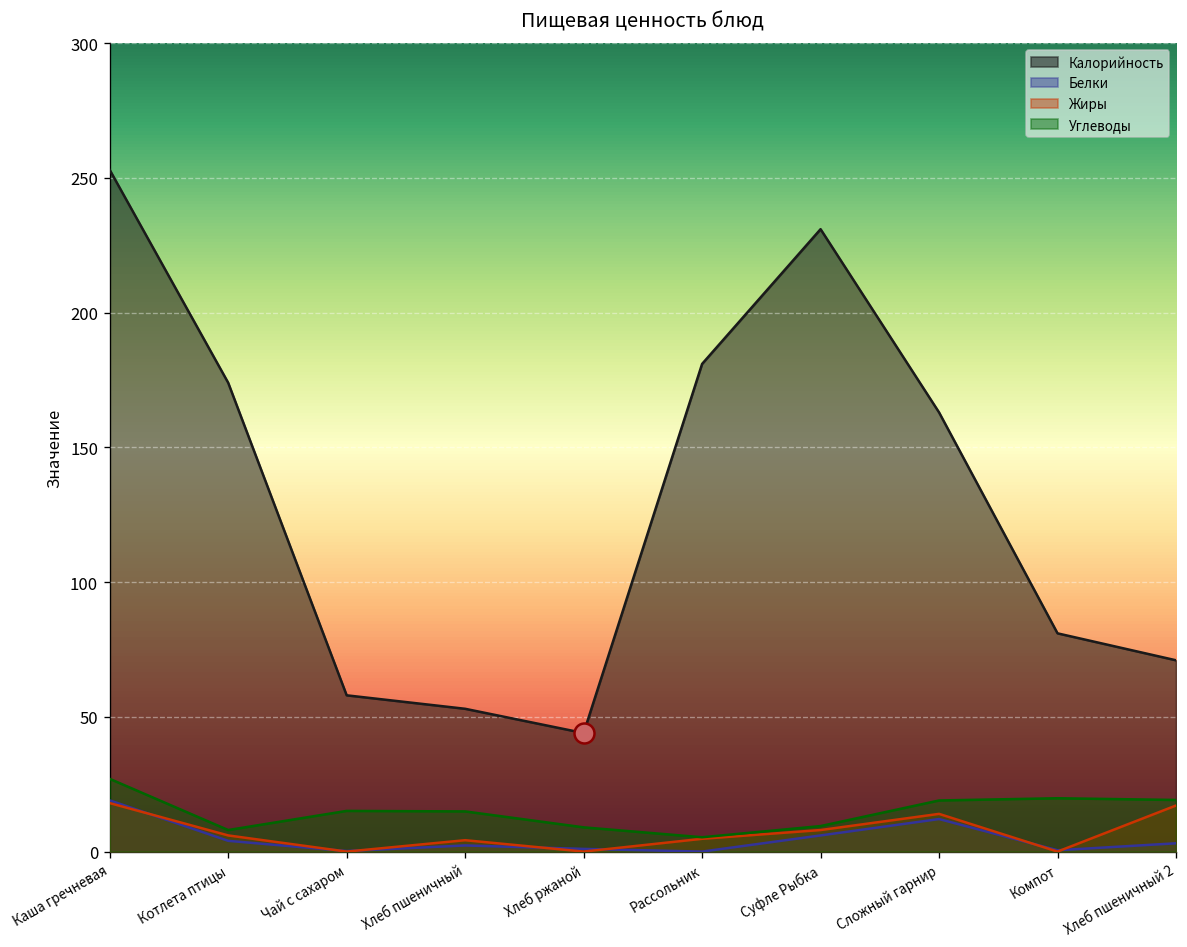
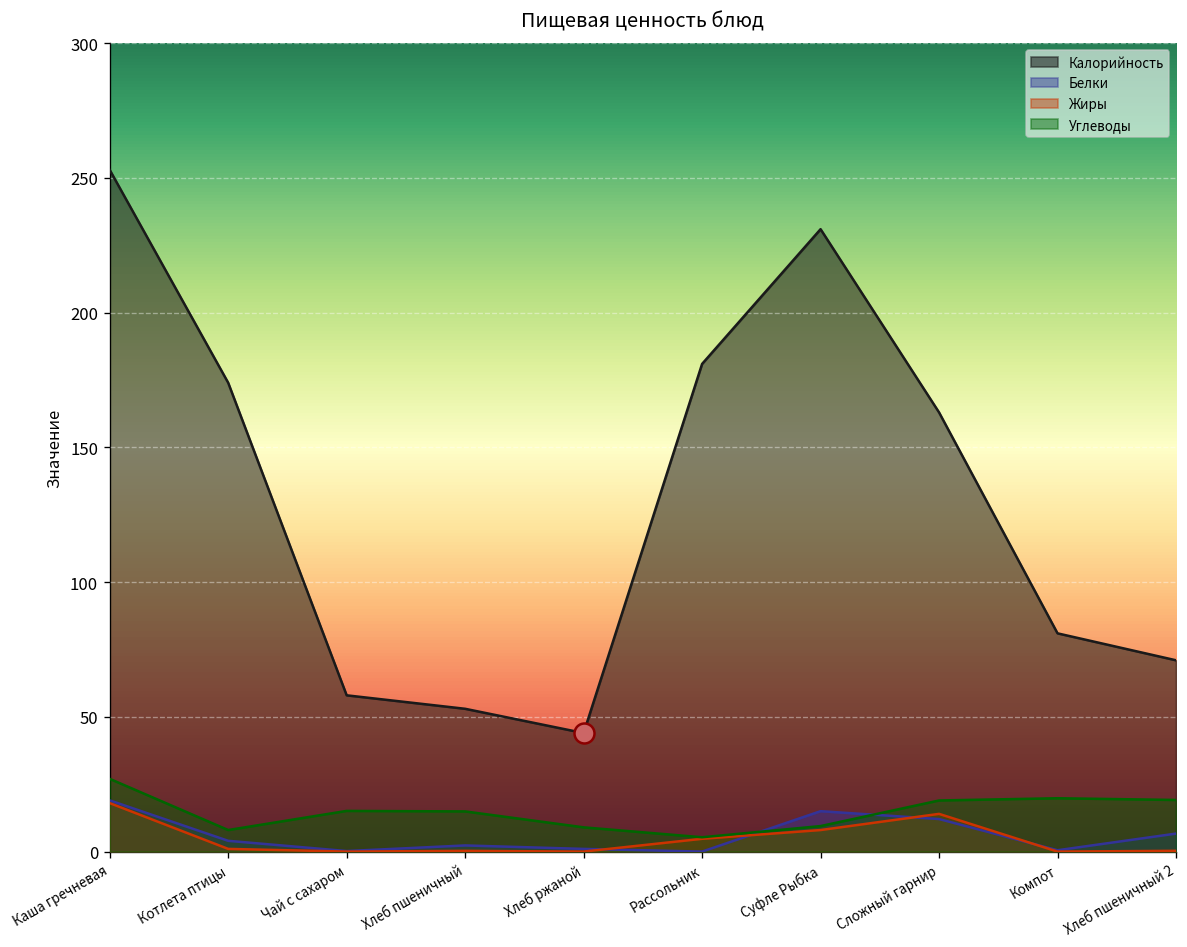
  {
    "Белки": {
      "Котлета птицы": 4,
      "Хлеб пшеничный": 2,
      "Рассольник": 0,
-     "Суфле Рыбка": 6,
+     "Суфле Рыбка": 15,
      "Сложный гарнир": 12,
-     "Хлеб пшеничный 2": 3
+     "Хлеб пшеничный 2": 7
    },
    "Жиры": {
-     "Котлета птицы": 6,
-     "Хлеб пшеничный": 4,
+     "Котлета птицы": 1,
+     "Хлеб пшеничный": 0,
      "Суфле Рыбка": 8,
      "Сложный гарнир": 14,
-     "Хлеб пшеничный 2": 17
+     "Хлеб пшеничный 2": 0
    }
  }
